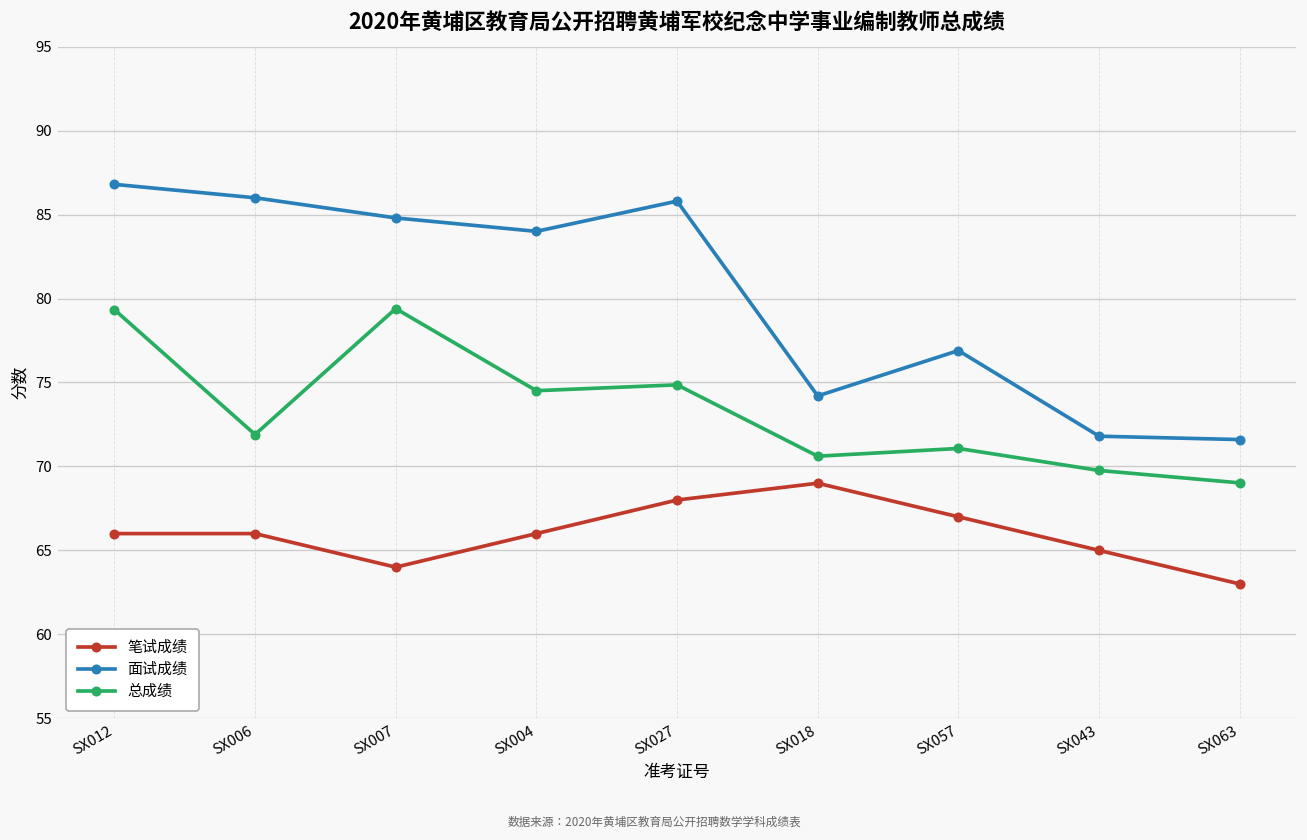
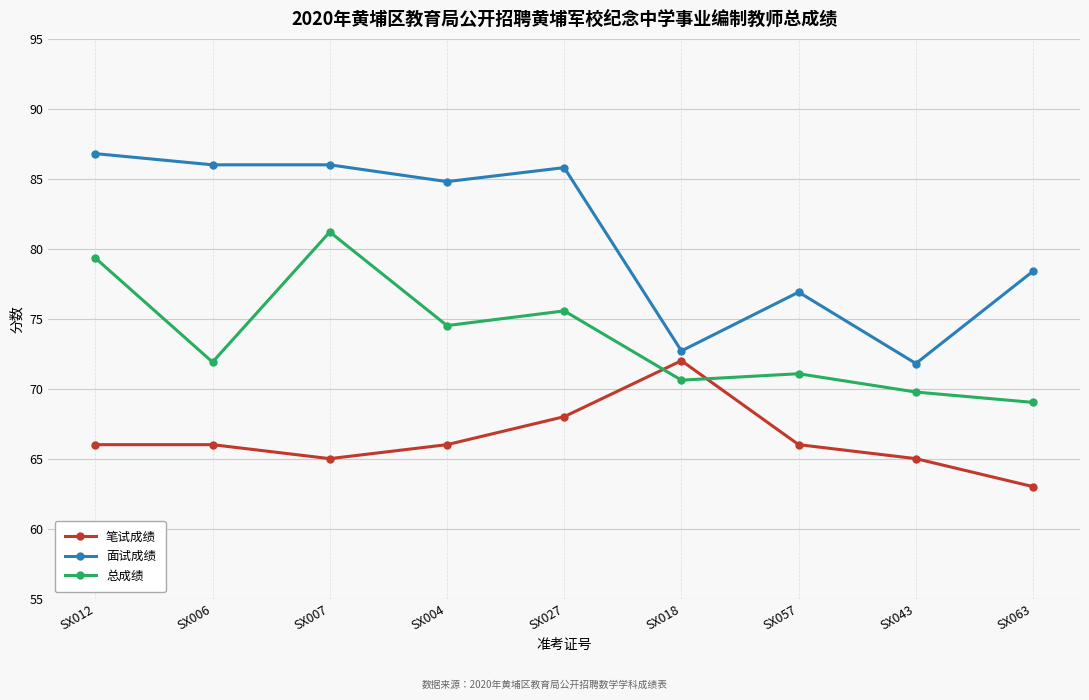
  {
    "笔试成绩": {
      "SX012": 66,
      "SX006": 66,
-     "SX007": 64,
+     "SX007": 65,
      "SX004": 66,
      "SX027": 68,
-     "SX018": 69,
-     "SX057": 67,
+     "SX018": 72,
+     "SX057": 66,
      "SX043": 65,
      "SX063": 63
    },
    "面试成绩": {
      "SX012": 86.8,
      "SX006": 86.0,
-     "SX007": 84.8,
-     "SX004": 84.0,
+     "SX007": 86.0,
+     "SX004": 84.8,
      "SX027": 85.8,
-     "SX018": 74.2,
+     "SX018": 72.7,
      "SX057": 76.9,
      "SX043": 71.8,
-     "SX063": 71.6
+     "SX063": 78.4
    },
    "总成绩": {
      "SX012": 79.3,
      "SX006": 71.9,
-     "SX007": 79.4,
+     "SX007": 81.2,
      "SX004": 74.5,
-     "SX027": 74.9,
+     "SX027": 75.6,
      "SX018": 70.6,
      "SX057": 71.1,
      "SX043": 69.8,
      "SX063": 69.0
    }
  }
